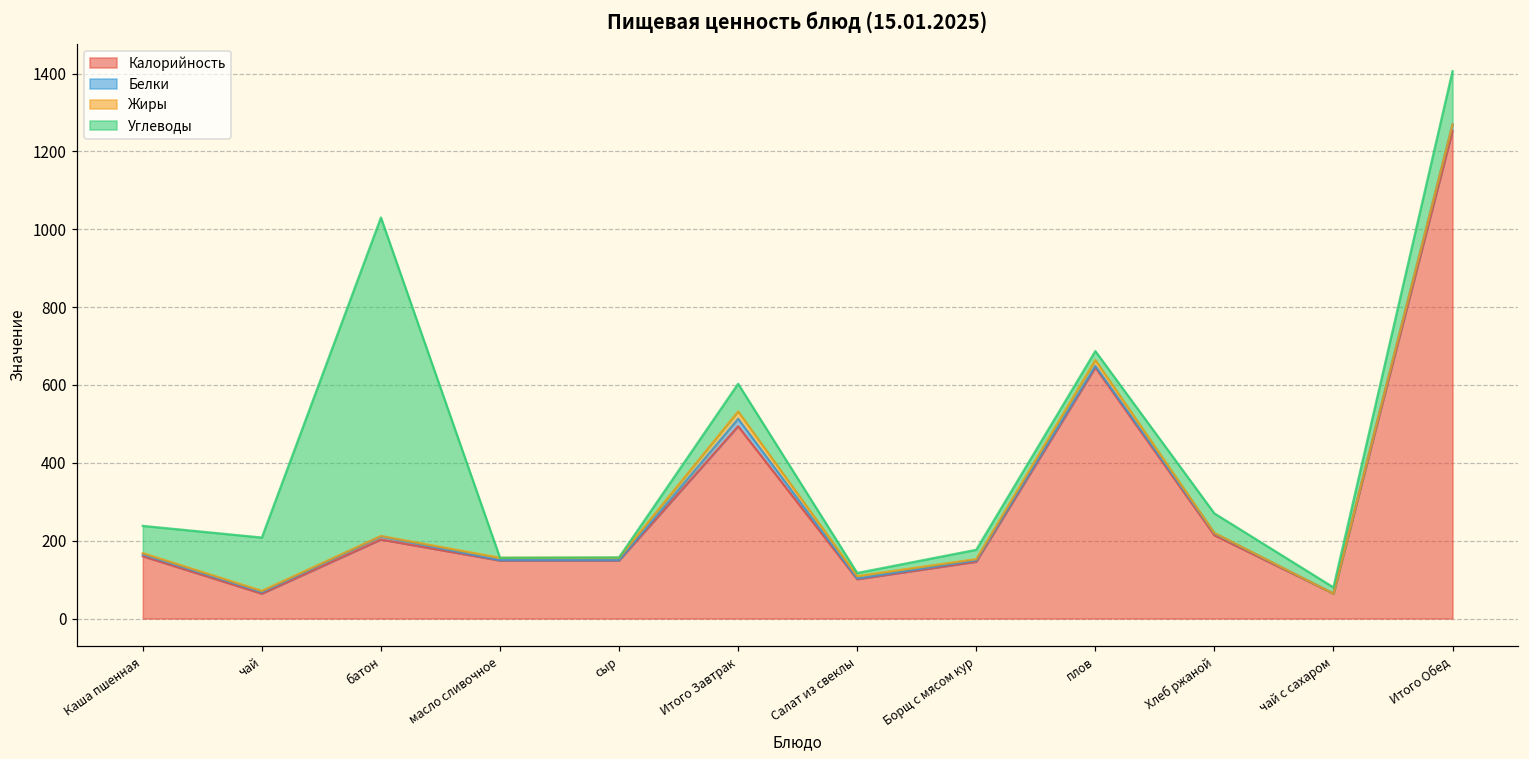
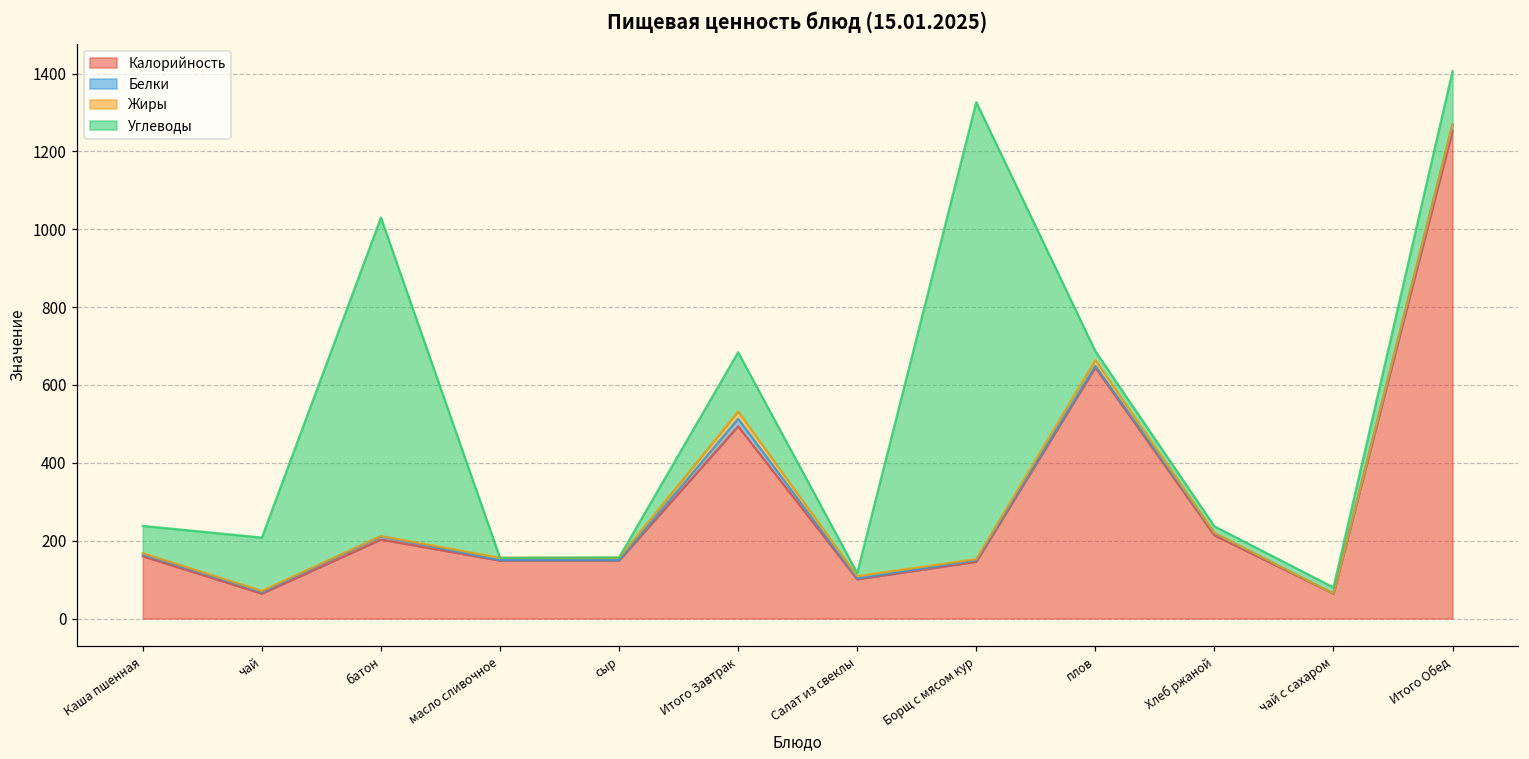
  {
    "Калорийность": {
      "батон": 200,
      "Итого Завтрак": 490,
      "Итого Обед": 1250
    },
    "Белки": {
      "Итого Завтрак": 20
    },
    "Жиры": {
      "Итого Завтрак": 20,
      "плов": 20
    },
    "Углеводы": {
      "Каша пшенная": 70,
      "чай": 140,
      "батон": 820,
-     "Итого Завтрак": 70,
+     "Итого Завтрак": 150,
      "Салат из свеклы": 10,
-     "Борщ с мясом кур": 20,
+     "Борщ с мясом кур": 1170,
      "плов": 20,
-     "Хлеб ржаной": 50,
+     "Хлеб ржаной": 20,
      "чай с сахаром": 20,
      "Итого Обед": 140
    }
  }
